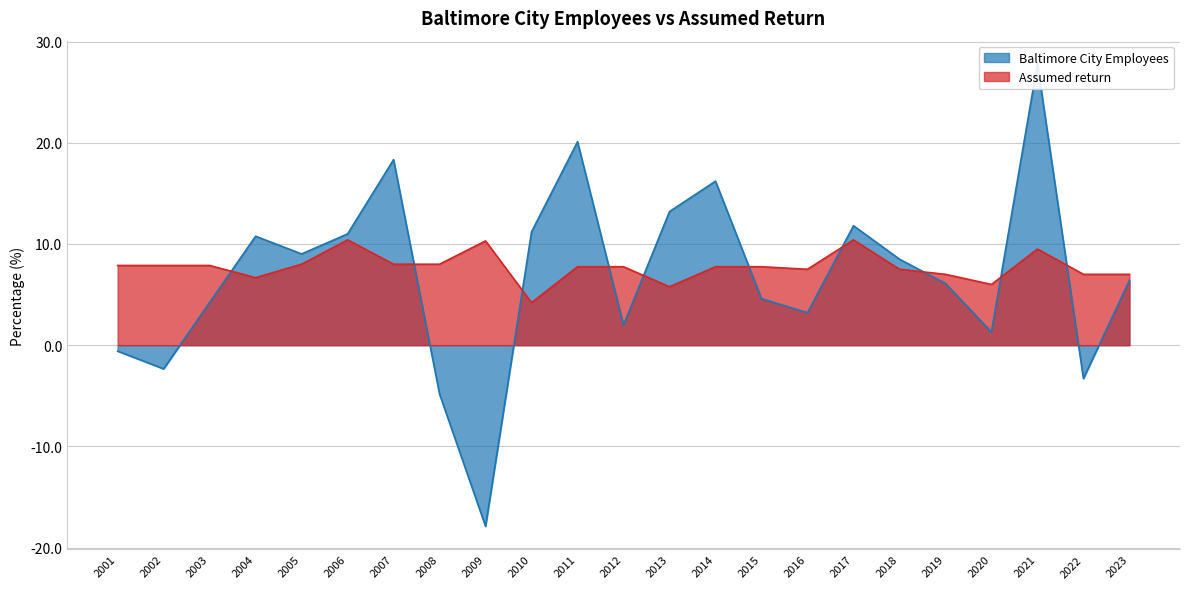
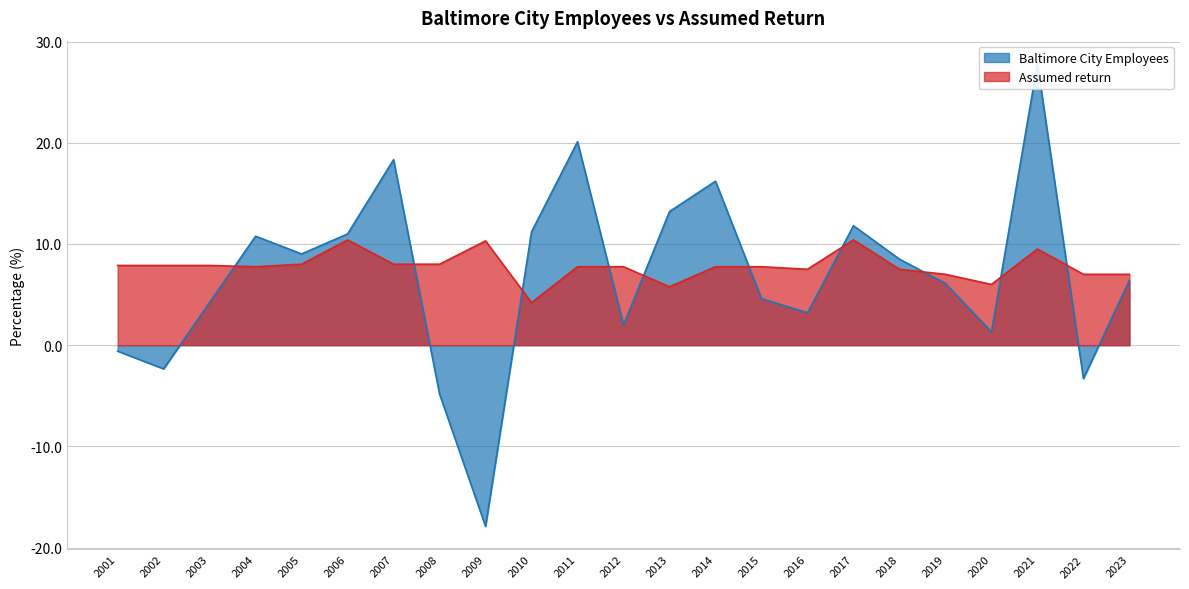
  {
    "Assumed return": {
      "2001": 7.9,
      "2002": 7.9,
      "2003": 7.9,
-     "2004": 6.7,
+     "2004": 7.8,
      "2005": 8.0,
      "2006": 10.4,
      "2007": 8.0,
      "2008": 8.0,
      "2009": 10.3,
      "2010": 4.2,
      "2011": 7.8,
      "2012": 7.8,
      "2013": 5.8,
      "2014": 7.8,
      "2015": 7.8,
      "2016": 7.5,
      "2017": 10.4,
      "2018": 7.5,
      "2019": 7.0,
      "2020": 6.0,
      "2021": 9.5,
      "2022": 7.0,
      "2023": 7.0
    }
  }
